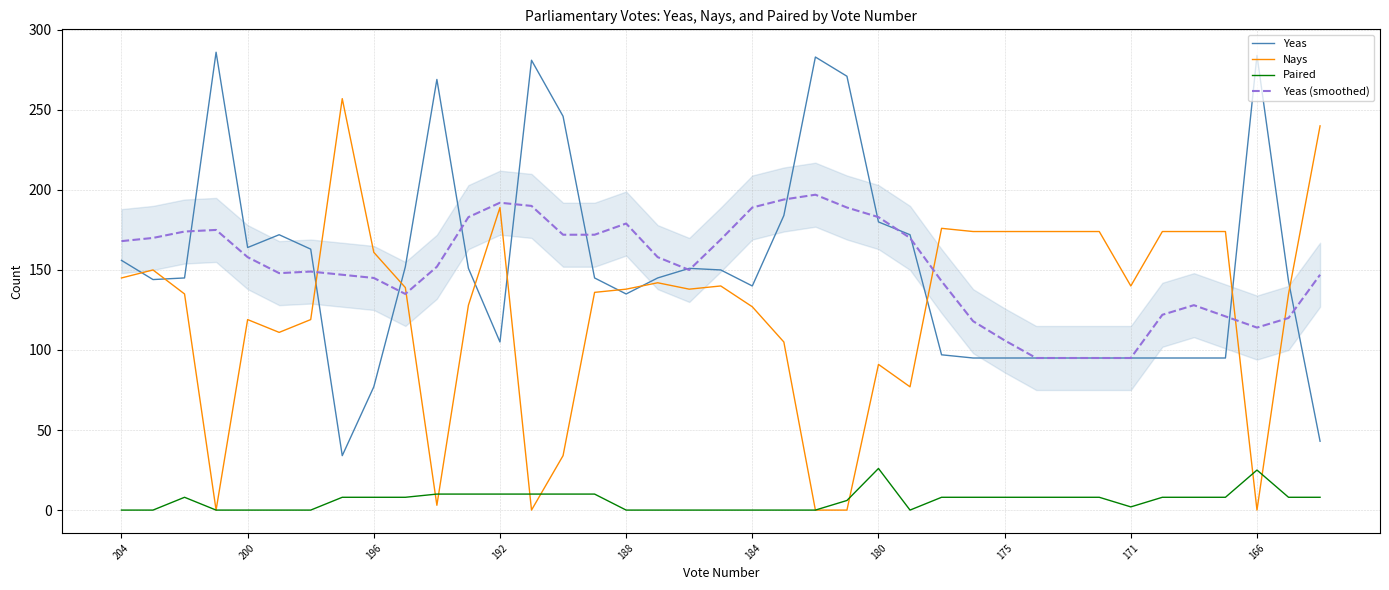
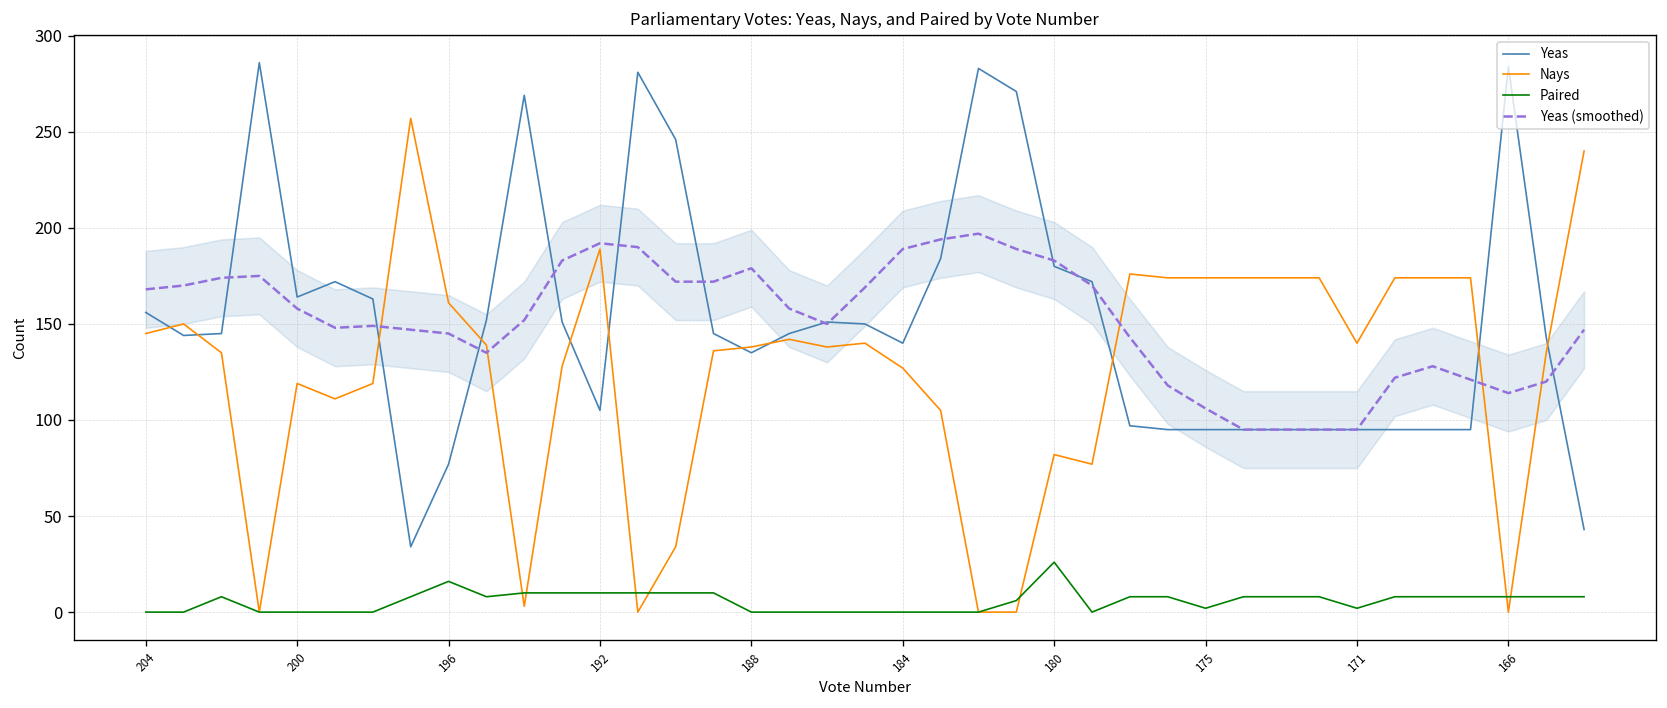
  {
    "Nays": {
      "204": 145,
      "200": 119,
      "196": 161,
      "192": 189,
      "188": 138,
      "184": 127,
-     "180": 91,
+     "180": 82,
      "175": 174,
      "171": 140,
      "166": 0
    },
    "Paired": {
      "204": 0,
      "200": 0,
-     "196": 8,
+     "196": 16,
      "192": 10,
      "188": 0,
      "184": 0,
      "180": 26,
-     "175": 8,
+     "175": 2,
      "171": 2,
-     "166": 25
+     "166": 8
    },
    "Yeas (smoothed)": {
      "204": 168,
      "200": 158,
      "196": 145,
      "192": 192,
      "188": 179,
      "184": 189,
      "180": 183,
      "175": 106,
      "166": 114
    }
  }
